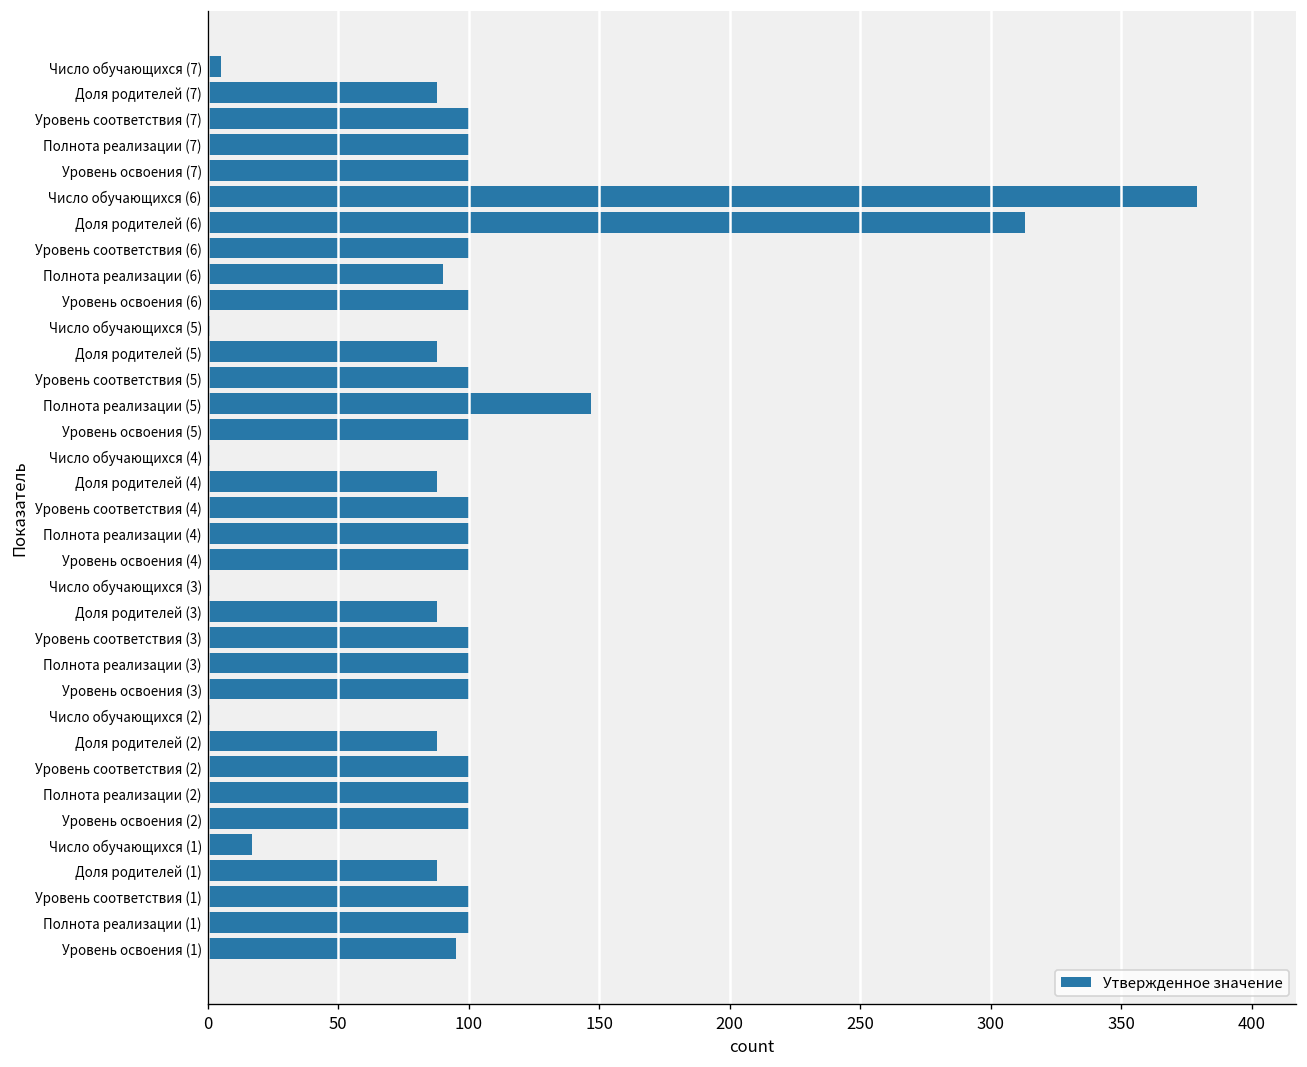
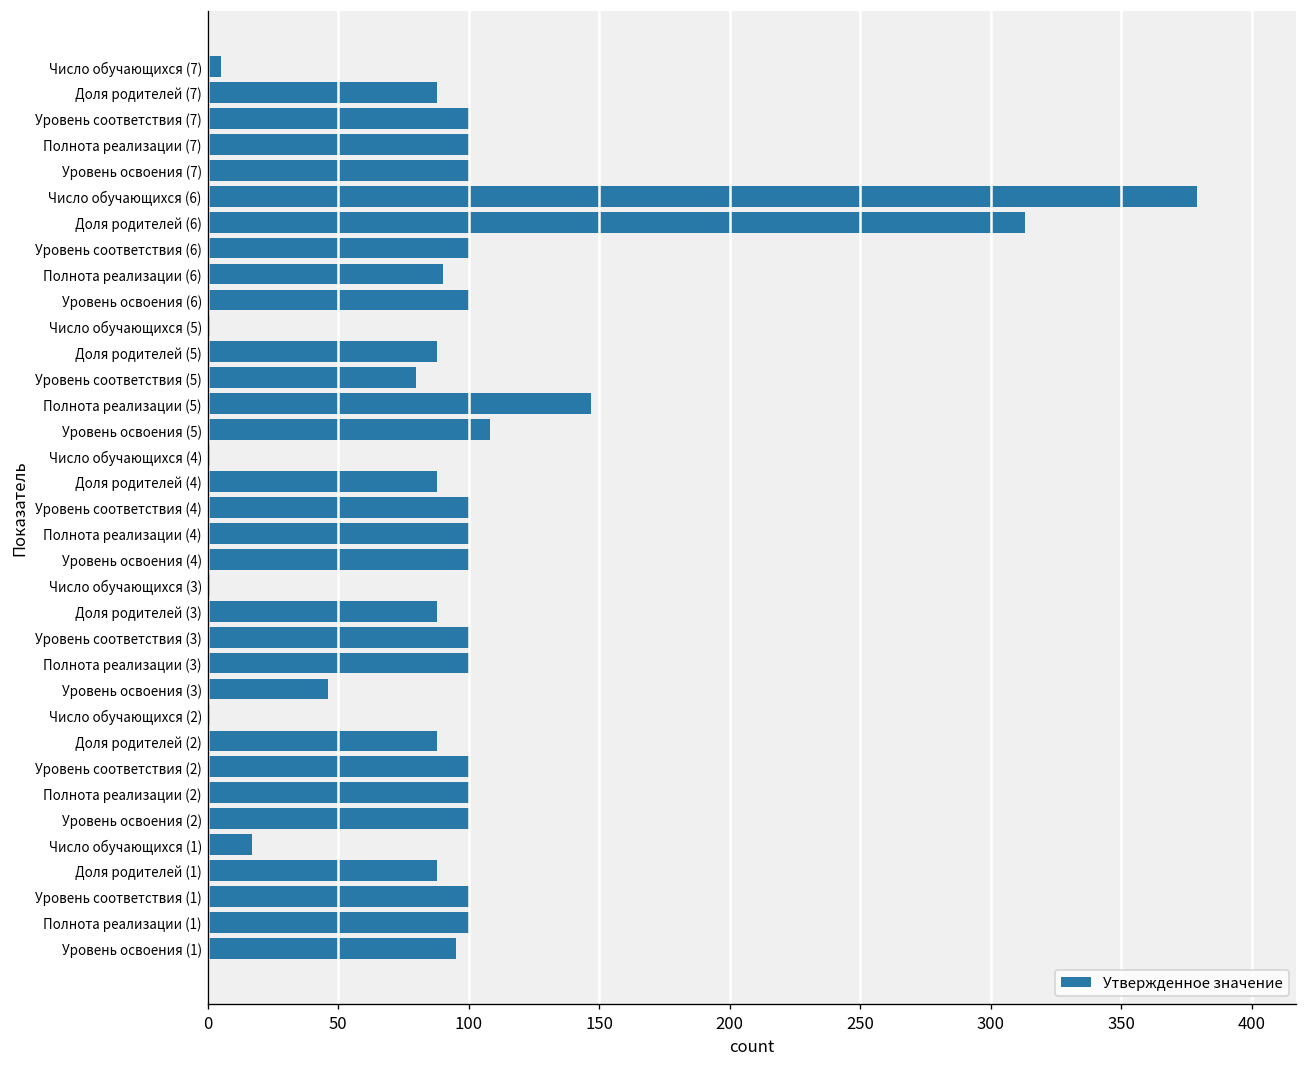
  {
    "Число обучающихся (7)": 5,
    "Доля родителей (7)": 88,
    "Уровень соответствия (7)": 100,
    "Полнота реализации (7)": 100,
    "Уровень освоения (7)": 100,
    "Число обучающихся (6)": 379,
    "Доля родителей (6)": 313,
    "Уровень соответствия (6)": 100,
    "Полнота реализации (6)": 90,
    "Уровень освоения (6)": 100,
    "Доля родителей (5)": 88,
-   "Уровень соответствия (5)": 100,
+   "Уровень соответствия (5)": 80,
    "Полнота реализации (5)": 147,
-   "Уровень освоения (5)": 100,
+   "Уровень освоения (5)": 108,
    "Доля родителей (4)": 88,
    "Уровень соответствия (4)": 100,
    "Полнота реализации (4)": 100,
    "Уровень освоения (4)": 100,
    "Доля родителей (3)": 88,
    "Уровень соответствия (3)": 100,
    "Полнота реализации (3)": 100,
-   "Уровень освоения (3)": 100,
+   "Уровень освоения (3)": 46,
    "Доля родителей (2)": 88,
    "Уровень соответствия (2)": 100,
    "Полнота реализации (2)": 100,
    "Уровень освоения (2)": 100,
    "Число обучающихся (1)": 17,
    "Доля родителей (1)": 88,
    "Уровень соответствия (1)": 100,
    "Полнота реализации (1)": 100,
    "Уровень освоения (1)": 95
  }
